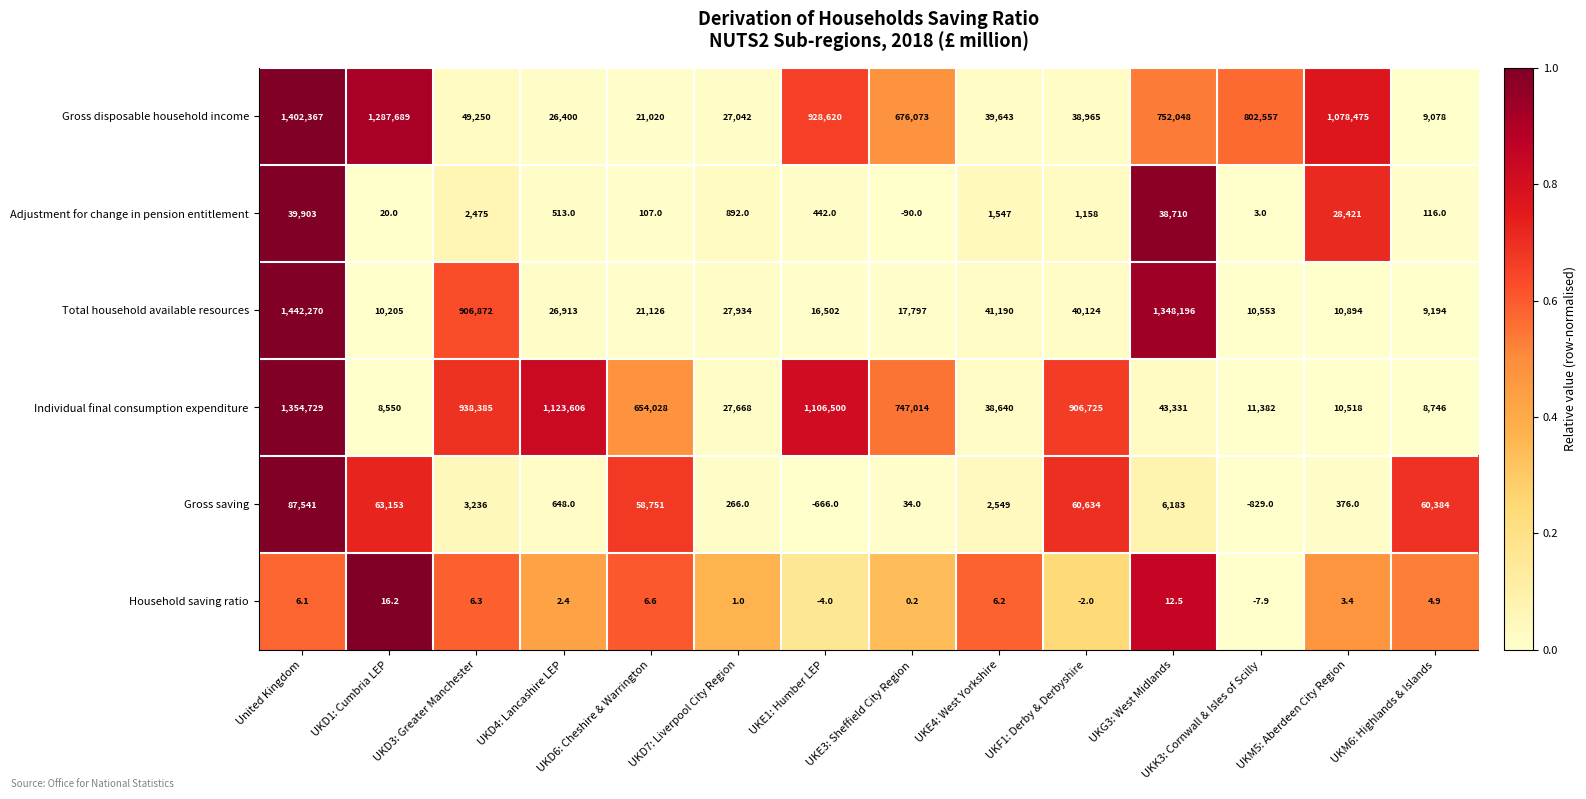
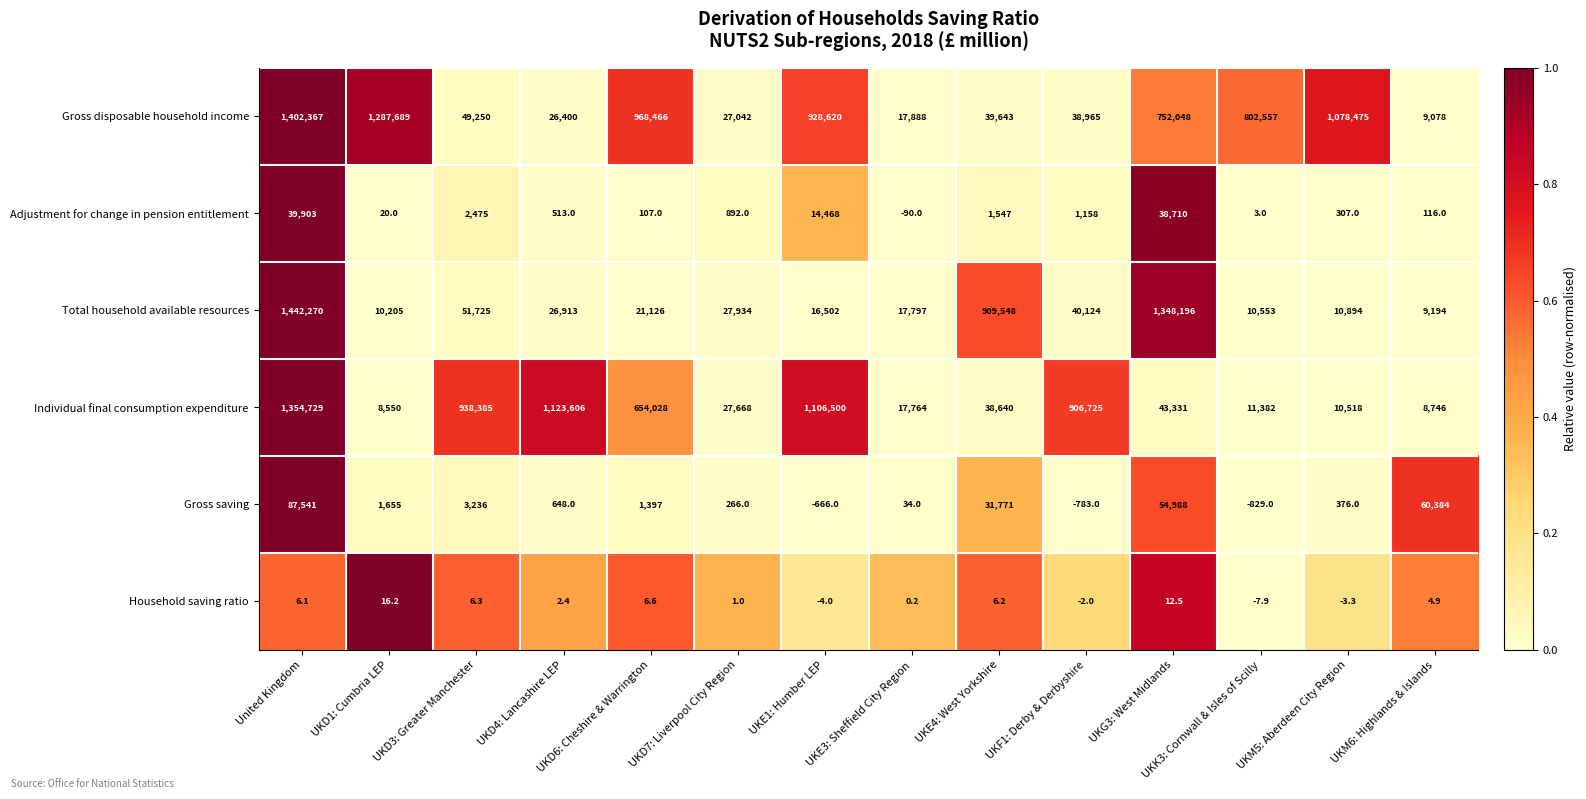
  {
    "Gross disposable household income": {
      "United Kingdom": "1,402,367",
      "UKD1: Cumbria LEP": "1,287,689",
      "UKD3: Greater Manchester": "49,250",
      "UKD4: Lancashire LEP": "26,400",
-     "UKD6: Cheshire & Warrington": "21,020",
+     "UKD6: Cheshire & Warrington": "968,466",
      "UKD7: Liverpool City Region": "27,042",
      "UKE1: Humber LEP": "928,620",
-     "UKE3: Sheffield City Region": "676,073",
+     "UKE3: Sheffield City Region": "17,888",
      "UKE4: West Yorkshire": "39,643",
      "UKF1: Derby & Derbyshire": "38,965",
      "UKG3: West Midlands": "752,048",
      "UKK3: Cornwall & Isles of Scilly": "802,557",
      "UKM5: Aberdeen City Region": "1,078,475",
      "UKM6: Highlands & Islands": "9,078"
    },
    "Adjustment for change in pension entitlement": {
      "United Kingdom": "39,903",
      "UKD1: Cumbria LEP": "20.0",
      "UKD3: Greater Manchester": "2,475",
      "UKD4: Lancashire LEP": "513.0",
      "UKD6: Cheshire & Warrington": "107.0",
      "UKD7: Liverpool City Region": "892.0",
-     "UKE1: Humber LEP": "442.0",
+     "UKE1: Humber LEP": "14,468",
      "UKE3: Sheffield City Region": "-90.0",
      "UKE4: West Yorkshire": "1,547",
      "UKF1: Derby & Derbyshire": "1,158",
      "UKG3: West Midlands": "38,710",
      "UKK3: Cornwall & Isles of Scilly": "3.0",
-     "UKM5: Aberdeen City Region": "28,421",
+     "UKM5: Aberdeen City Region": "307.0",
      "UKM6: Highlands & Islands": "116.0"
    },
    "Total household available resources": {
      "United Kingdom": "1,442,270",
      "UKD1: Cumbria LEP": "10,205",
-     "UKD3: Greater Manchester": "906,872",
+     "UKD3: Greater Manchester": "51,725",
      "UKD4: Lancashire LEP": "26,913",
      "UKD6: Cheshire & Warrington": "21,126",
      "UKD7: Liverpool City Region": "27,934",
      "UKE1: Humber LEP": "16,502",
      "UKE3: Sheffield City Region": "17,797",
-     "UKE4: West Yorkshire": "41,190",
+     "UKE4: West Yorkshire": "909,548",
      "UKF1: Derby & Derbyshire": "40,124",
      "UKG3: West Midlands": "1,348,196",
      "UKK3: Cornwall & Isles of Scilly": "10,553",
      "UKM5: Aberdeen City Region": "10,894",
      "UKM6: Highlands & Islands": "9,194"
    },
    "Individual final consumption expenditure": {
      "United Kingdom": "1,354,729",
      "UKD1: Cumbria LEP": "8,550",
      "UKD3: Greater Manchester": "938,385",
      "UKD4: Lancashire LEP": "1,123,606",
      "UKD6: Cheshire & Warrington": "654,028",
      "UKD7: Liverpool City Region": "27,668",
      "UKE1: Humber LEP": "1,106,500",
-     "UKE3: Sheffield City Region": "747,014",
+     "UKE3: Sheffield City Region": "17,764",
      "UKE4: West Yorkshire": "38,640",
      "UKF1: Derby & Derbyshire": "906,725",
      "UKG3: West Midlands": "43,331",
      "UKK3: Cornwall & Isles of Scilly": "11,382",
      "UKM5: Aberdeen City Region": "10,518",
      "UKM6: Highlands & Islands": "8,746"
    },
    "Gross saving": {
      "United Kingdom": "87,541",
-     "UKD1: Cumbria LEP": "63,153",
+     "UKD1: Cumbria LEP": "1,655",
      "UKD3: Greater Manchester": "3,236",
      "UKD4: Lancashire LEP": "648.0",
-     "UKD6: Cheshire & Warrington": "58,751",
+     "UKD6: Cheshire & Warrington": "1,397",
      "UKD7: Liverpool City Region": "266.0",
      "UKE1: Humber LEP": "-666.0",
      "UKE3: Sheffield City Region": "34.0",
-     "UKE4: West Yorkshire": "2,549",
-     "UKF1: Derby & Derbyshire": "60,634",
-     "UKG3: West Midlands": "6,183",
+     "UKE4: West Yorkshire": "31,771",
+     "UKF1: Derby & Derbyshire": "-783.0",
+     "UKG3: West Midlands": "54,988",
      "UKK3: Cornwall & Isles of Scilly": "-829.0",
      "UKM5: Aberdeen City Region": "376.0",
      "UKM6: Highlands & Islands": "60,384"
    },
    "Household saving ratio": {
      "United Kingdom": "6.1",
      "UKD1: Cumbria LEP": "16.2",
      "UKD3: Greater Manchester": "6.3",
      "UKD4: Lancashire LEP": "2.4",
      "UKD6: Cheshire & Warrington": "6.6",
      "UKD7: Liverpool City Region": "1.0",
      "UKE1: Humber LEP": "-4.0",
      "UKE3: Sheffield City Region": "0.2",
      "UKE4: West Yorkshire": "6.2",
      "UKF1: Derby & Derbyshire": "-2.0",
      "UKG3: West Midlands": "12.5",
      "UKK3: Cornwall & Isles of Scilly": "-7.9",
-     "UKM5: Aberdeen City Region": "3.4",
+     "UKM5: Aberdeen City Region": "-3.3",
      "UKM6: Highlands & Islands": "4.9"
    }
  }
